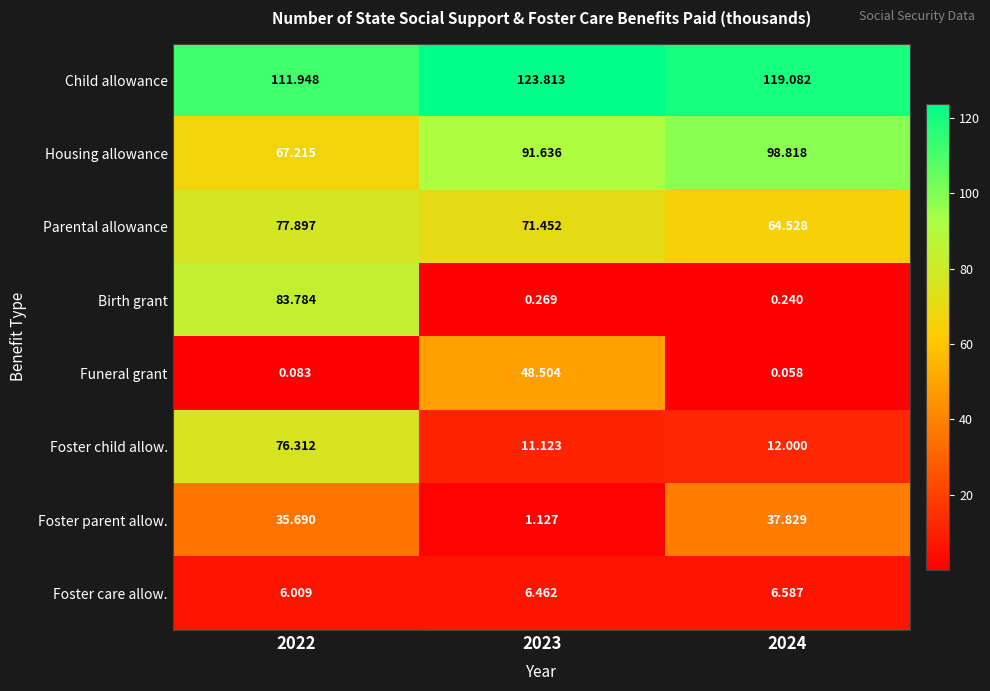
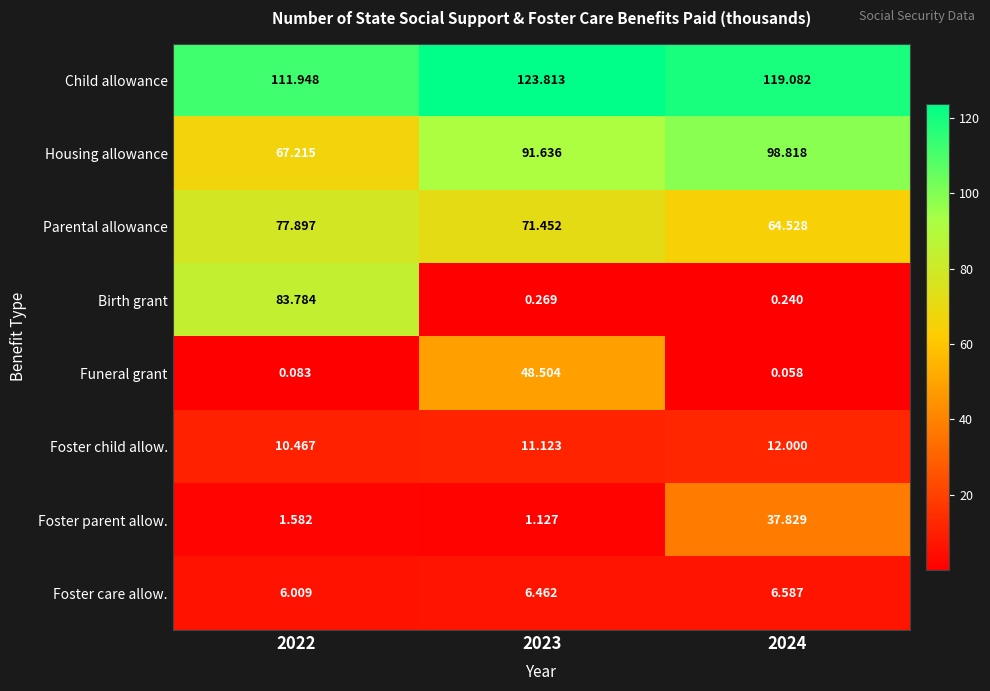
  {
    "Child allowance": {
      "2022": 111.948,
      "2023": 123.813,
      "2024": 119.082
    },
    "Housing allowance": {
      "2022": 67.215,
      "2023": 91.636,
      "2024": 98.818
    },
    "Parental allowance": {
      "2022": 77.897,
      "2023": 71.452,
      "2024": 64.528
    },
    "Birth grant": {
      "2022": 83.784,
      "2023": 0.269,
      "2024": 0.240
    },
    "Funeral grant": {
      "2022": 0.083,
      "2023": 48.504,
      "2024": 0.058
    },
    "Foster child allow.": {
-     "2022": 76.312,
+     "2022": 10.467,
      "2023": 11.123,
      "2024": 12.000
    },
    "Foster parent allow.": {
-     "2022": 35.690,
+     "2022": 1.582,
      "2023": 1.127,
      "2024": 37.829
    },
    "Foster care allow.": {
      "2022": 6.009,
      "2023": 6.462,
      "2024": 6.587
    }
  }
